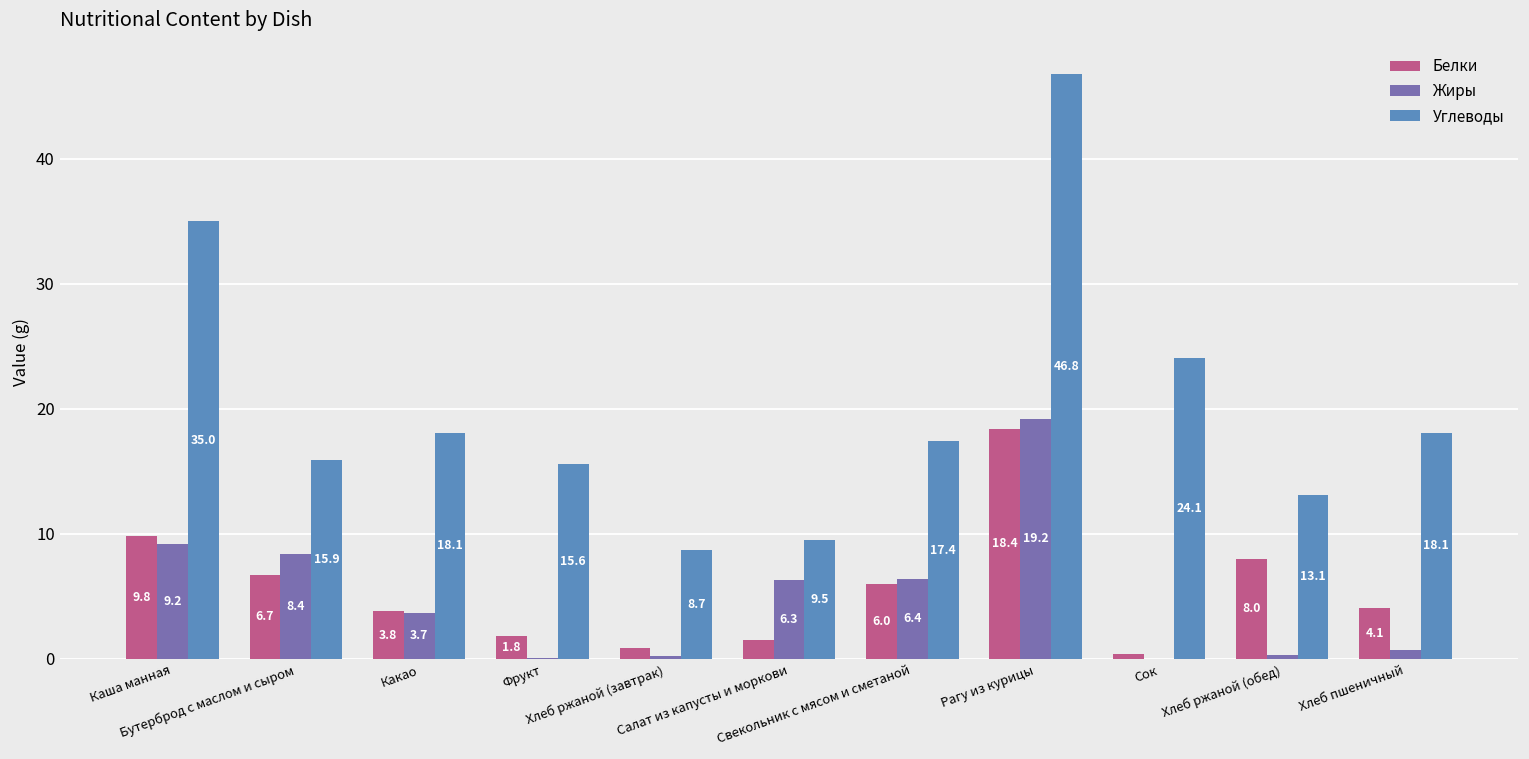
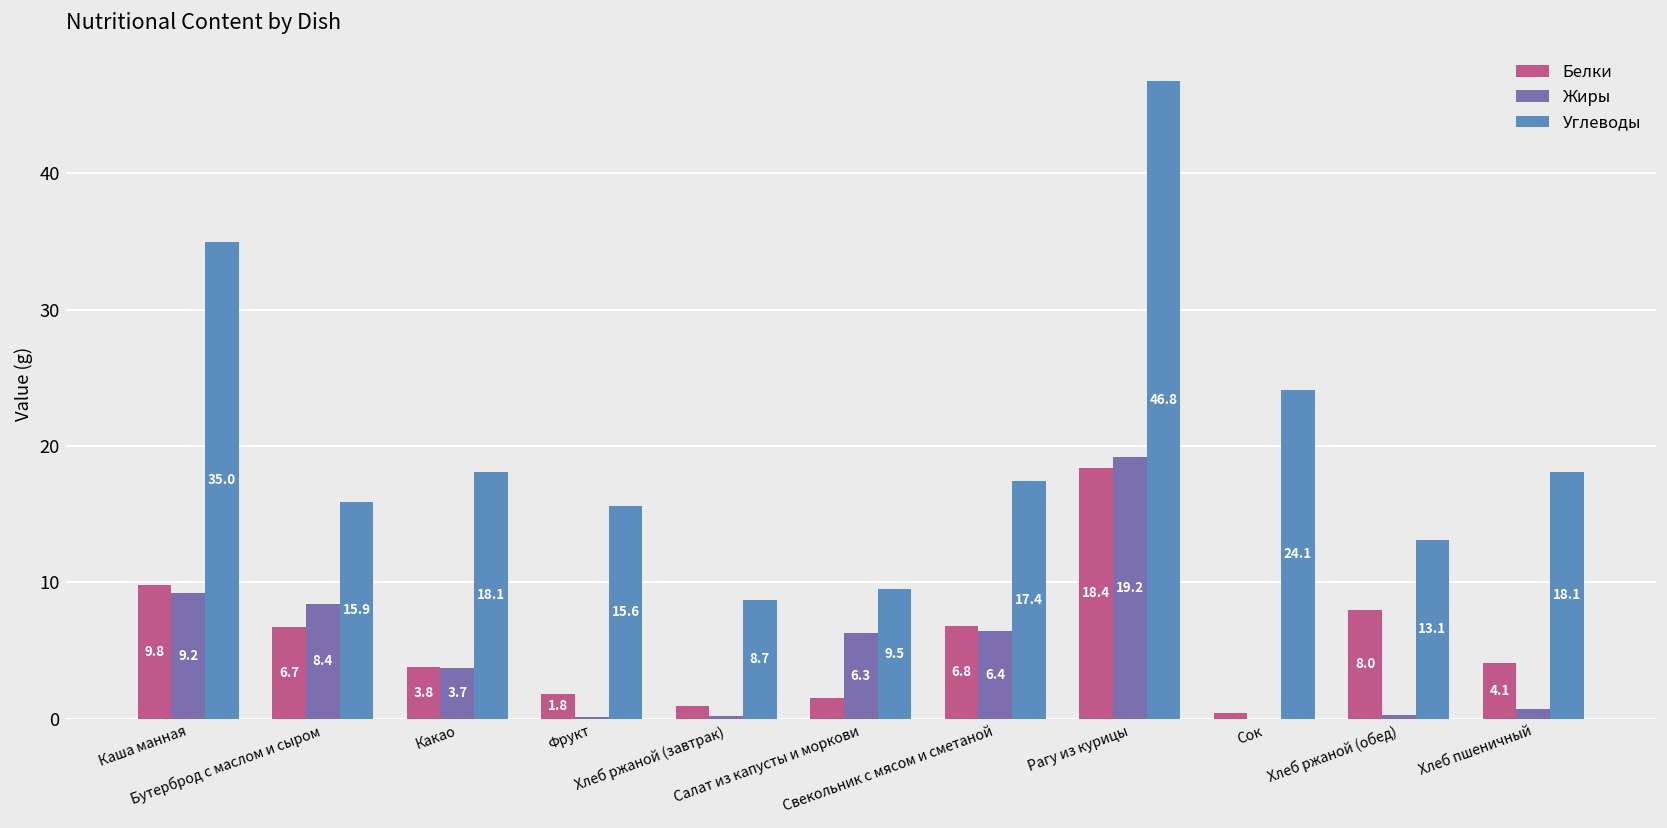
  {
    "Белки": {
      "Каша манная": 9.8,
      "Бутерброд с маслом и сыром": 6.7,
      "Какао": 3.8,
      "Фрукт": 1.8,
-     "Свекольник с мясом и сметаной": 6.0,
+     "Свекольник с мясом и сметаной": 6.8,
      "Рагу из курицы": 18.4,
      "Хлеб ржаной (обед)": 8.0,
      "Хлеб пшеничный": 4.1
    }
  }
